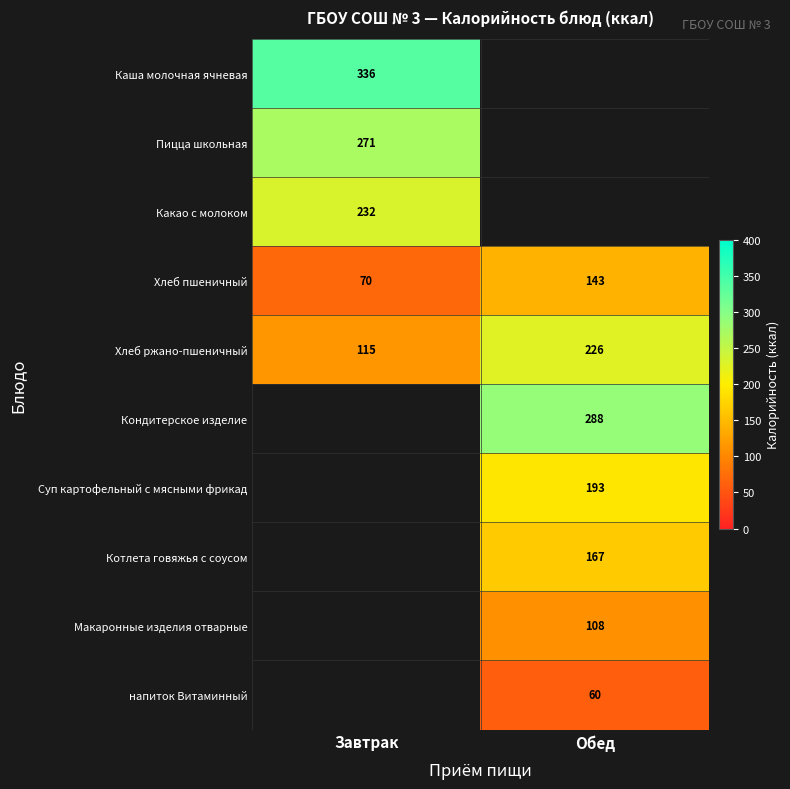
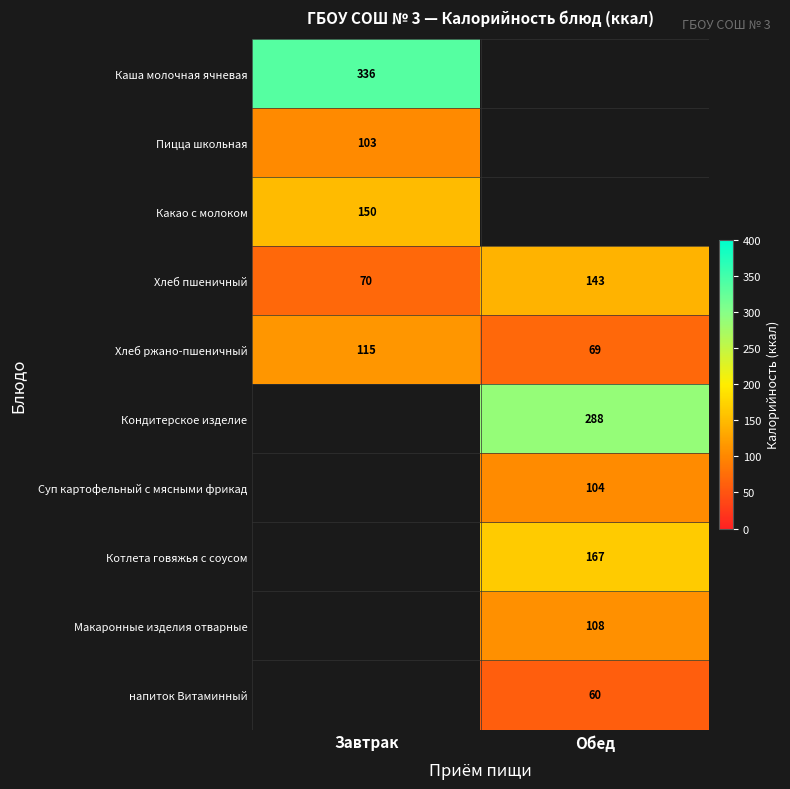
  {
    "Каша молочная ячневая": {
      "Завтрак": 336
    },
    "Пицца школьная": {
-     "Завтрак": 271
+     "Завтрак": 103
    },
    "Какао с молоком": {
-     "Завтрак": 232
+     "Завтрак": 150
    },
    "Хлеб пшеничный": {
      "Завтрак": 70,
      "Обед": 143
    },
    "Хлеб ржано-пшеничный": {
      "Завтрак": 115,
-     "Обед": 226
+     "Обед": 69
    },
    "Кондитерское изделие": {
      "Обед": 288
    },
    "Суп картофельный с мясными фрикад": {
-     "Обед": 193
+     "Обед": 104
    },
    "Котлета говяжья с соусом": {
      "Обед": 167
    },
    "Макаронные изделия отварные": {
      "Обед": 108
    },
    "напиток Витаминный": {
      "Обед": 60
    }
  }
